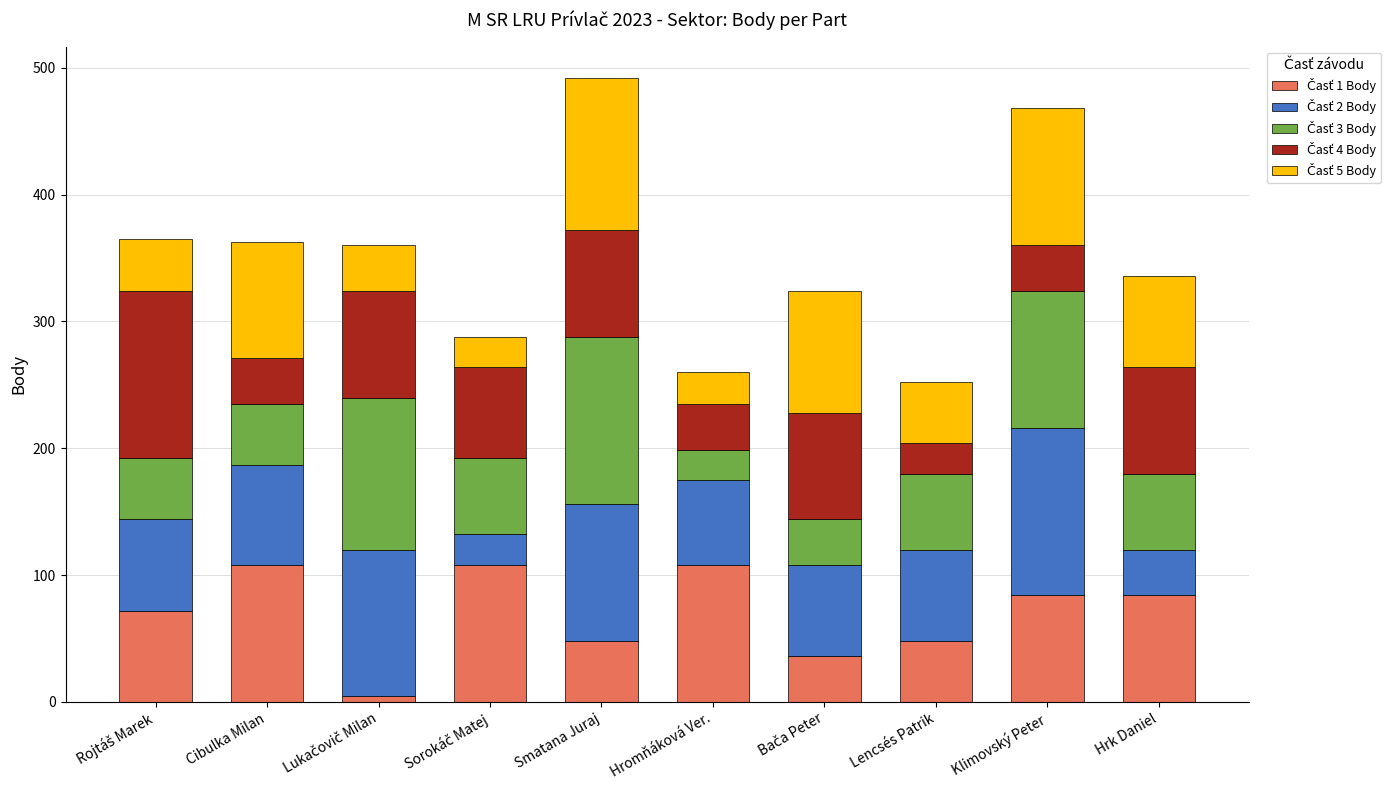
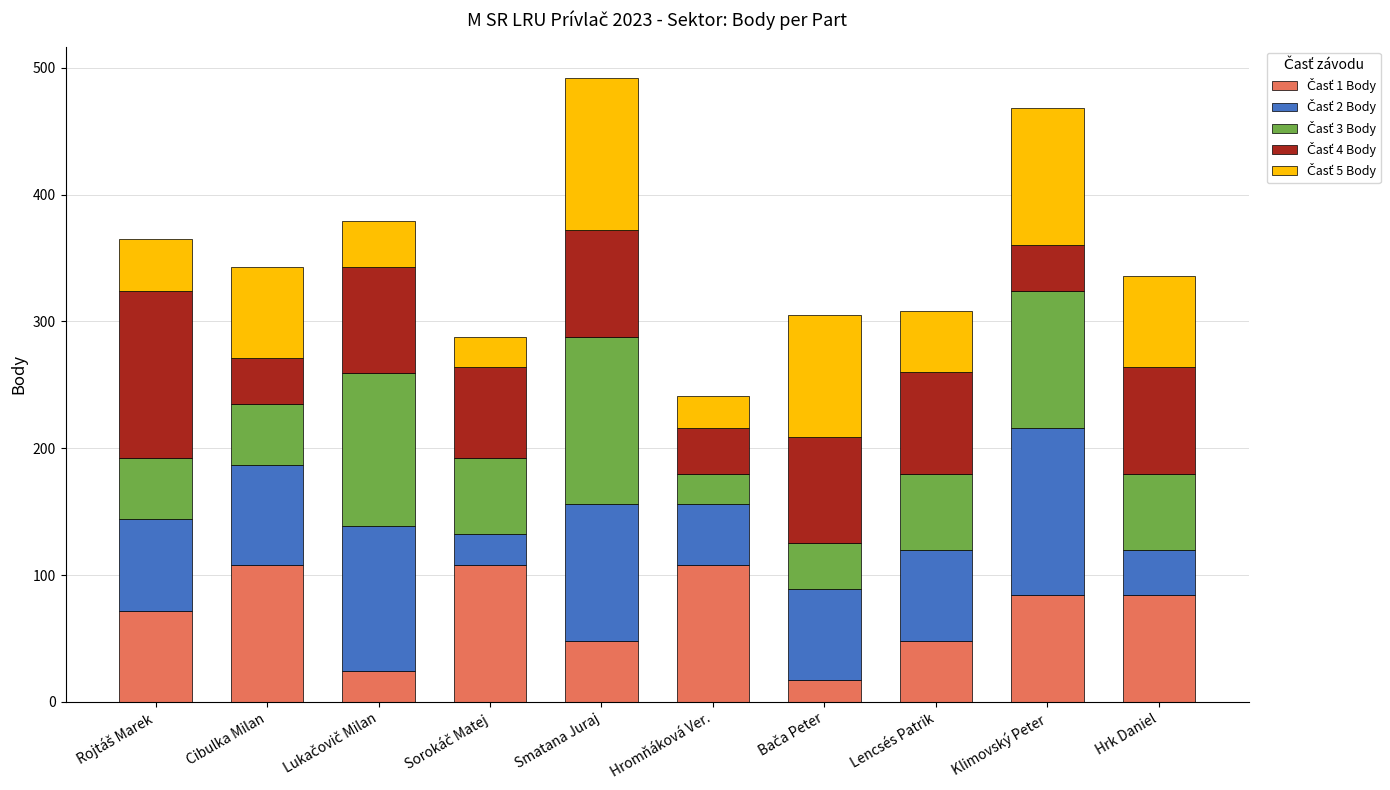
  {
    "Časť 1 Body": {
      "Rojtáš Marek": 72,
      "Cibulka Milan": 108,
-     "Lukačovič Milan": 5,
+     "Lukačovič Milan": 24,
      "Sorokáč Matej": 108,
      "Smatana Juraj": 48,
      "Hromňáková Ver.": 108,
-     "Bača Peter": 36,
+     "Bača Peter": 17,
      "Lencsés Patrik": 48,
      "Klimovský Peter": 84,
      "Hrk Daniel": 84
    },
    "Časť 2 Body": {
      "Rojtáš Marek": 72,
      "Cibulka Milan": 79,
      "Lukačovič Milan": 115,
      "Sorokáč Matej": 24,
      "Smatana Juraj": 108,
-     "Hromňáková Ver.": 67,
+     "Hromňáková Ver.": 48,
      "Bača Peter": 72,
      "Lencsés Patrik": 72,
      "Klimovský Peter": 132,
      "Hrk Daniel": 36
    },
    "Časť 3 Body": {
      "Rojtáš Marek": 48,
      "Cibulka Milan": 48,
      "Lukačovič Milan": 120,
      "Sorokáč Matej": 60,
      "Smatana Juraj": 132,
      "Hromňáková Ver.": 24,
      "Bača Peter": 36,
      "Lencsés Patrik": 60,
      "Klimovský Peter": 108,
      "Hrk Daniel": 60
    },
    "Časť 4 Body": {
      "Rojtáš Marek": 132,
      "Cibulka Milan": 36,
      "Lukačovič Milan": 84,
      "Sorokáč Matej": 72,
      "Smatana Juraj": 84,
      "Hromňáková Ver.": 36,
      "Bača Peter": 84,
-     "Lencsés Patrik": 24,
+     "Lencsés Patrik": 80,
      "Klimovský Peter": 36,
      "Hrk Daniel": 84
    },
    "Časť 5 Body": {
      "Rojtáš Marek": 41,
-     "Cibulka Milan": 92,
+     "Cibulka Milan": 72,
      "Lukačovič Milan": 36,
      "Sorokáč Matej": 24,
      "Smatana Juraj": 120,
      "Hromňáková Ver.": 25,
      "Bača Peter": 96,
      "Lencsés Patrik": 48,
      "Klimovský Peter": 108,
      "Hrk Daniel": 72
    }
  }
